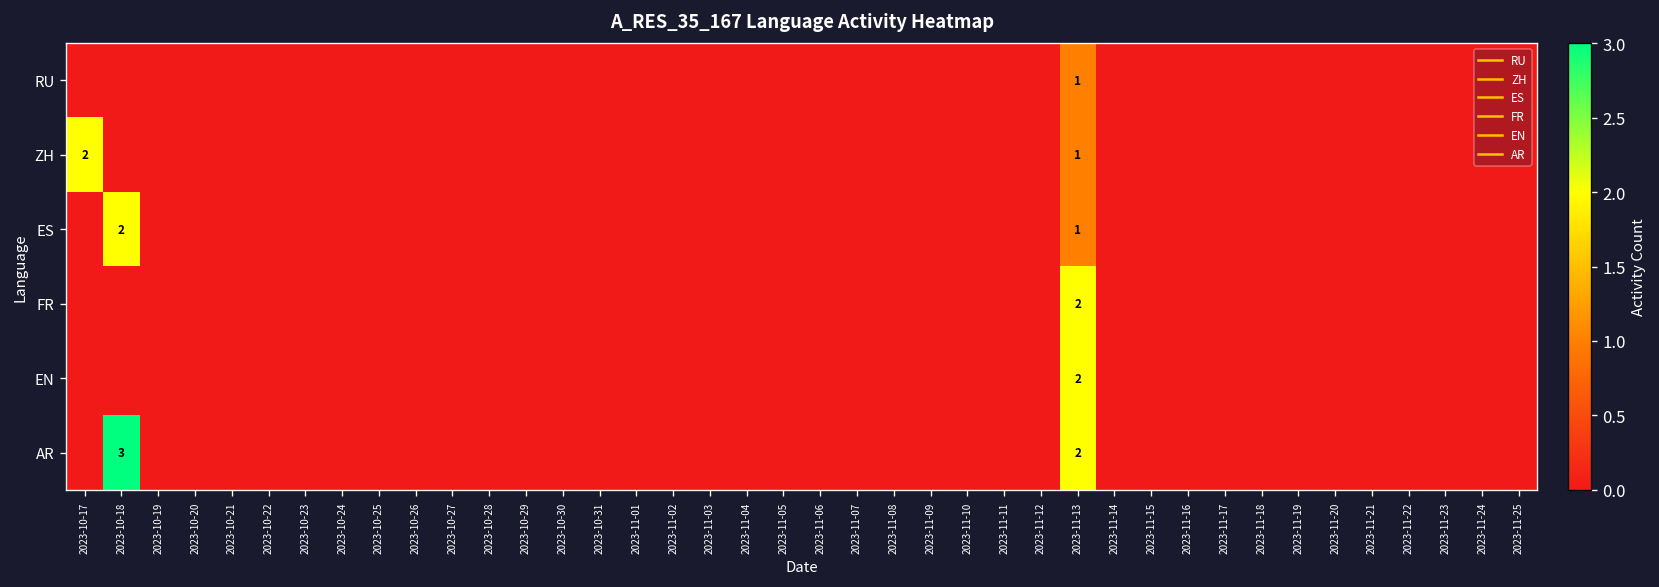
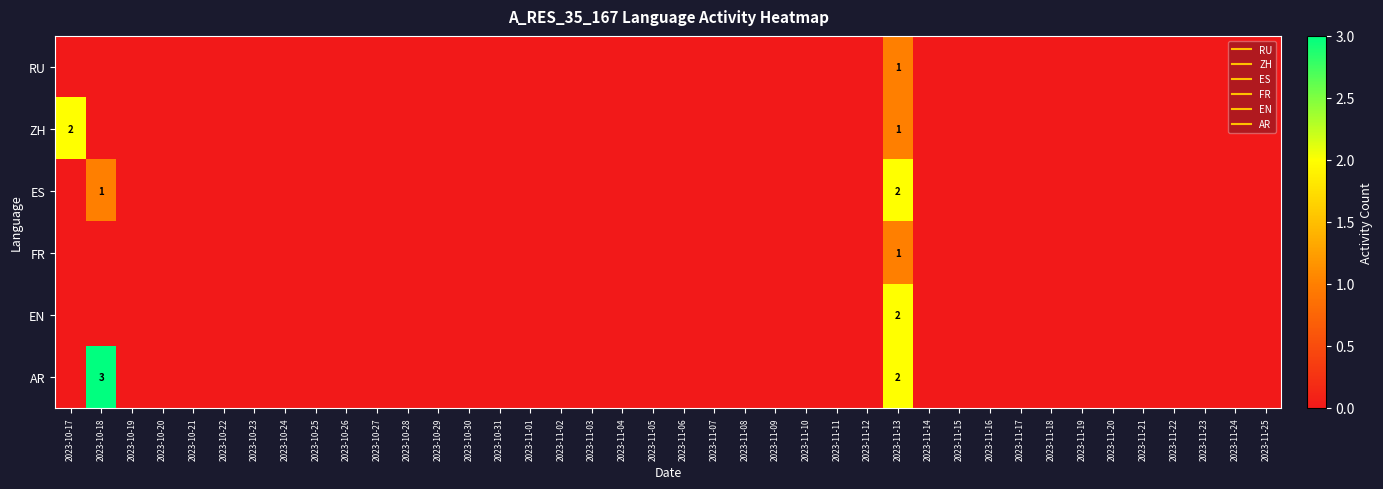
  {
    "RU": {
      "2023-11-13": 1
    },
    "ZH": {
      "2023-10-17": 2,
      "2023-11-13": 1
    },
    "ES": {
-     "2023-10-18": 2,
-     "2023-11-13": 1
+     "2023-10-18": 1,
+     "2023-11-13": 2
    },
    "FR": {
-     "2023-11-13": 2
+     "2023-11-13": 1
    },
    "EN": {
      "2023-11-13": 2
    },
    "AR": {
      "2023-10-18": 3,
      "2023-11-13": 2
    }
  }
